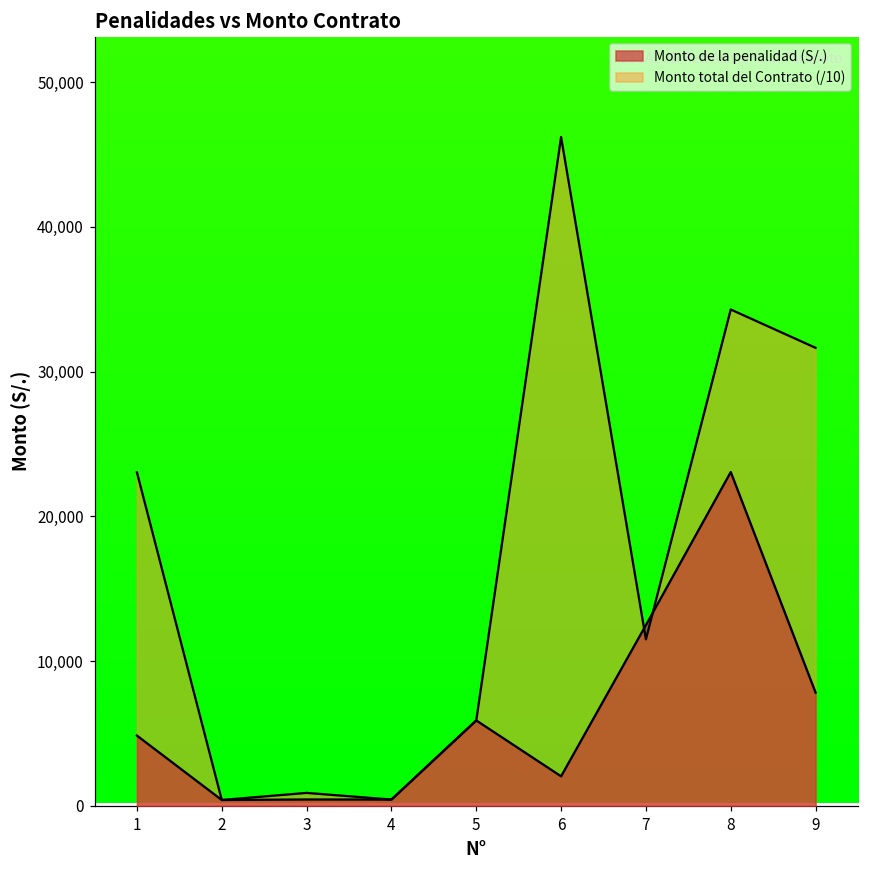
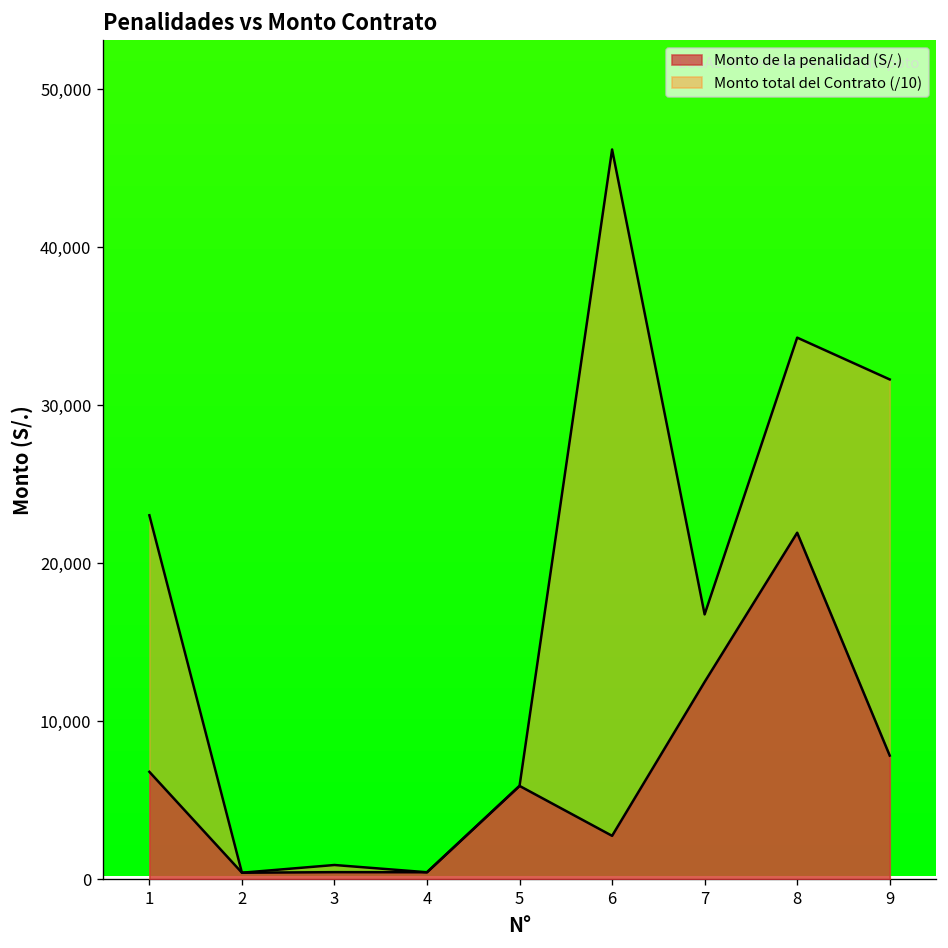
  {
    "Monto de la penalidad (S/.)": {
-     "1": "4,900",
+     "1": "6,800",
      "3": "500",
-     "6": "2,100",
+     "6": "2,800",
      "7": "12,500",
-     "8": "23,100",
+     "8": "21,900",
      "9": "7,800"
    },
    "Monto total del Contrato (/10)": {
      "1": "23,000",
      "3": "900",
      "6": "46,200",
-     "7": "11,500",
+     "7": "16,800",
      "8": "34,300",
      "9": "31,600"
    }
  }
